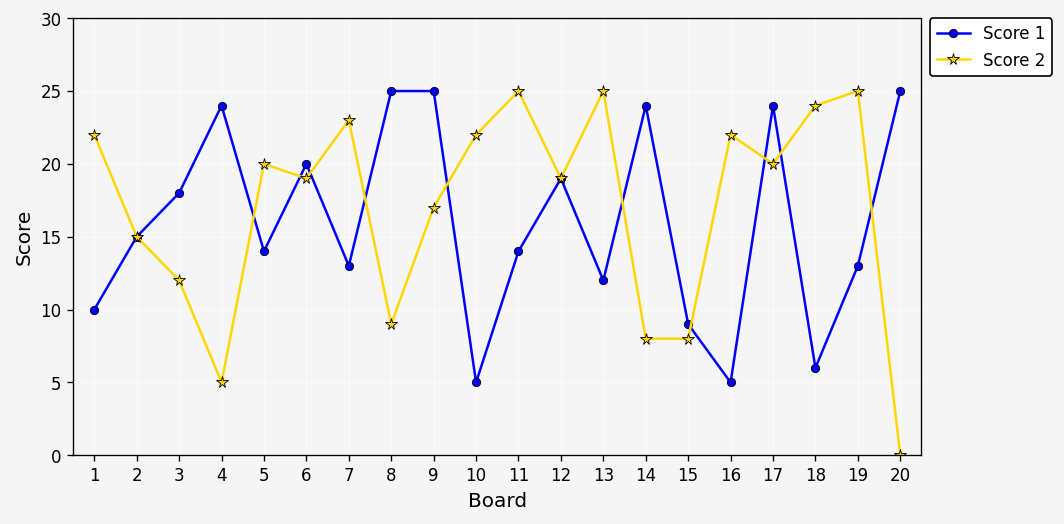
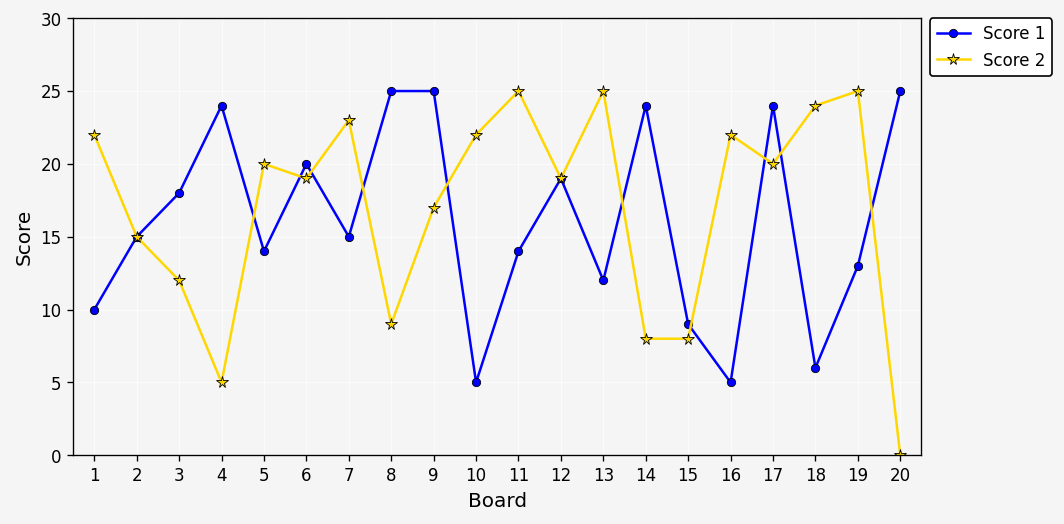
  {
    "Score 1": {
      "1": 10,
      "3": 18,
      "4": 24,
      "5": 14,
      "6": 20,
-     "7": 13,
+     "7": 15,
      "8": 25,
      "9": 25,
      "10": 5,
      "11": 14,
      "13": 12,
      "14": 24,
      "15": 9,
      "16": 5,
      "17": 24,
      "18": 6,
      "19": 13,
      "20": 25
    },
    "Score 2": {
      "1": 22,
      "3": 12,
      "4": 5,
      "5": 20,
      "6": 19,
      "7": 23,
      "8": 9,
      "9": 17,
      "10": 22,
      "11": 25,
      "13": 25,
      "14": 8,
      "15": 8,
      "16": 22,
      "17": 20,
      "18": 24,
      "19": 25,
      "20": 0
    }
  }
